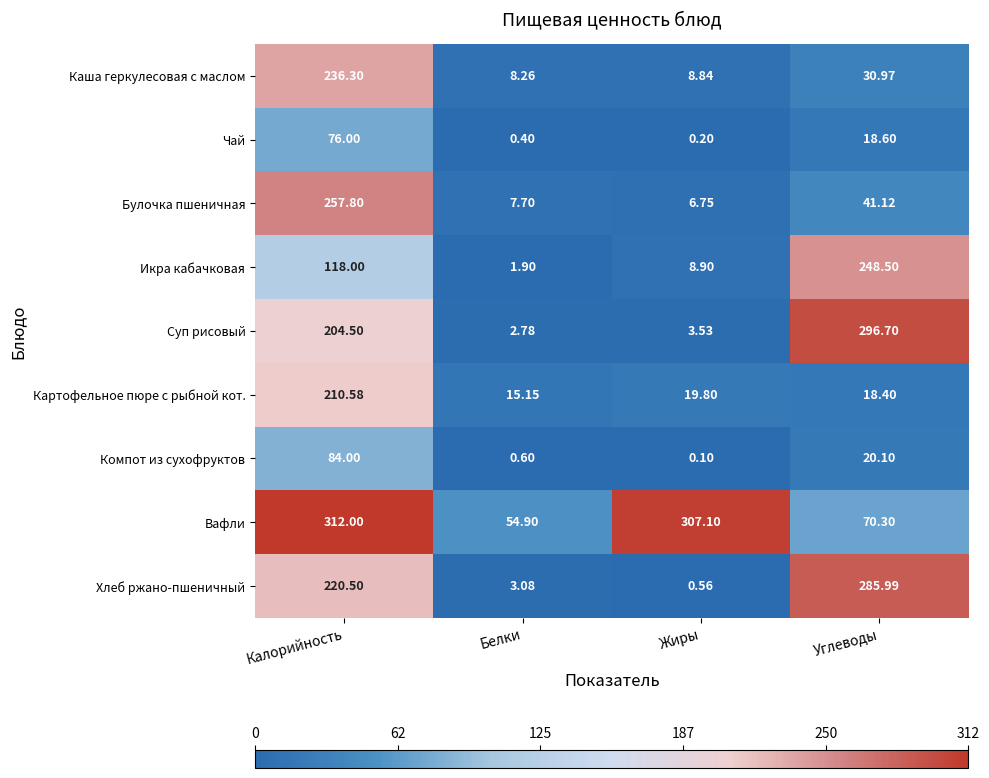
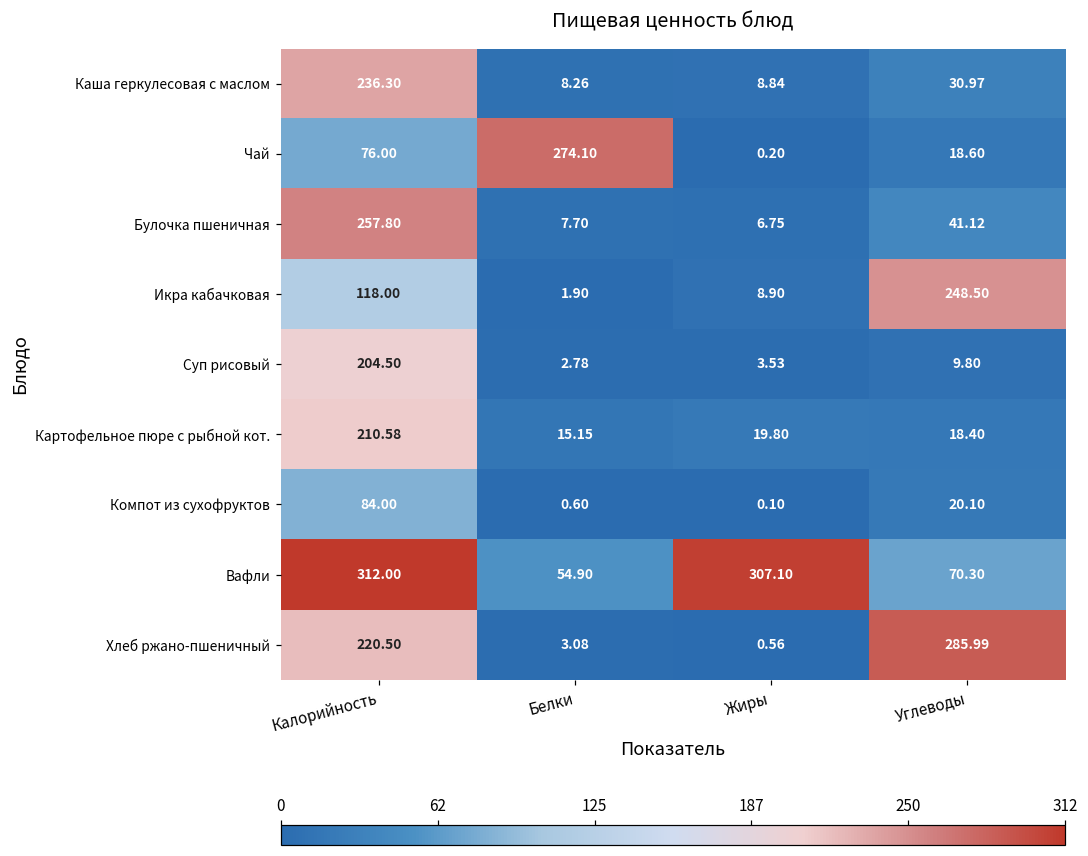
  {
    "Каша геркулесовая с маслом": {
      "Калорийность": 236.30,
      "Белки": 8.26,
      "Жиры": 8.84,
      "Углеводы": 30.97
    },
    "Чай": {
      "Калорийность": 76.00,
-     "Белки": 0.40,
+     "Белки": 274.10,
      "Жиры": 0.20,
      "Углеводы": 18.60
    },
    "Булочка пшеничная": {
      "Калорийность": 257.80,
      "Белки": 7.70,
      "Жиры": 6.75,
      "Углеводы": 41.12
    },
    "Икра кабачковая": {
      "Калорийность": 118.00,
      "Белки": 1.90,
      "Жиры": 8.90,
      "Углеводы": 248.50
    },
    "Суп рисовый": {
      "Калорийность": 204.50,
      "Белки": 2.78,
      "Жиры": 3.53,
-     "Углеводы": 296.70
+     "Углеводы": 9.80
    },
    "Картофельное пюре с рыбной кот.": {
      "Калорийность": 210.58,
      "Белки": 15.15,
      "Жиры": 19.80,
      "Углеводы": 18.40
    },
    "Компот из сухофруктов": {
      "Калорийность": 84.00,
      "Белки": 0.60,
      "Жиры": 0.10,
      "Углеводы": 20.10
    },
    "Вафли": {
      "Калорийность": 312.00,
      "Белки": 54.90,
      "Жиры": 307.10,
      "Углеводы": 70.30
    },
    "Хлеб ржано-пшеничный": {
      "Калорийность": 220.50,
      "Белки": 3.08,
      "Жиры": 0.56,
      "Углеводы": 285.99
    }
  }
